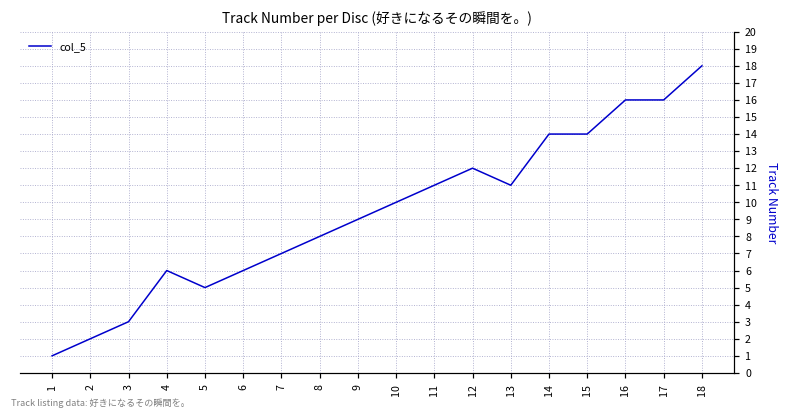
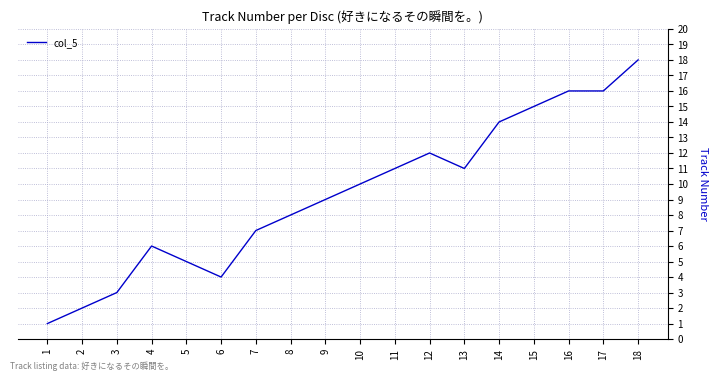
  {
    "1": 1,
    "2": 2,
    "3": 3,
    "4": 6,
    "5": 5,
-   "6": 6,
+   "6": 4,
    "7": 7,
    "8": 8,
    "9": 9,
    "10": 10,
    "11": 11,
    "12": 12,
    "13": 11,
    "14": 14,
-   "15": 14,
+   "15": 15,
    "16": 16,
    "17": 16,
    "18": 18
  }
